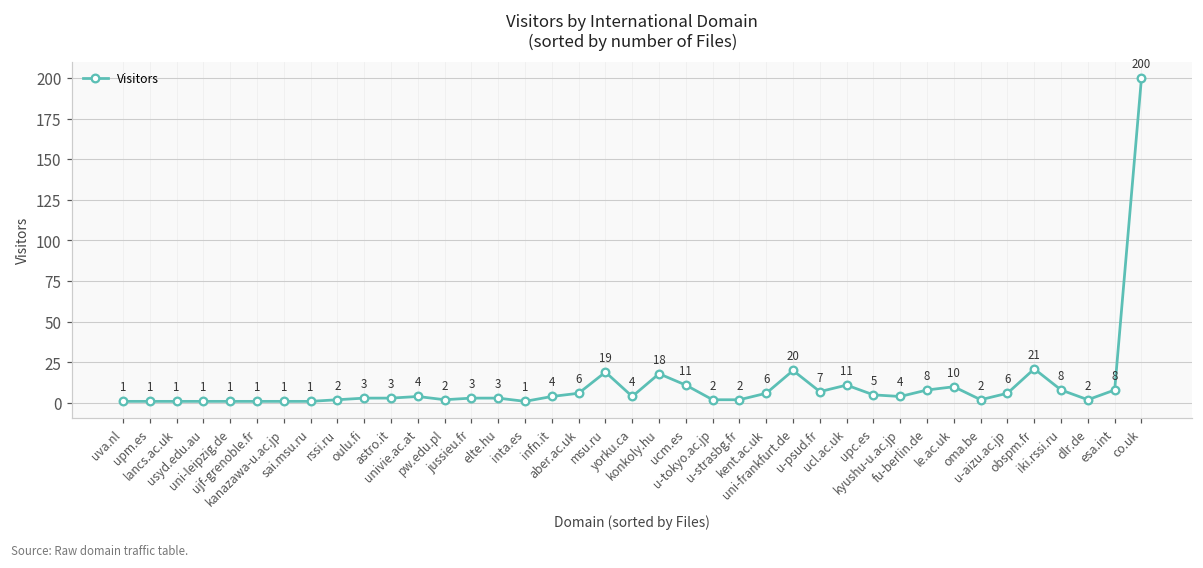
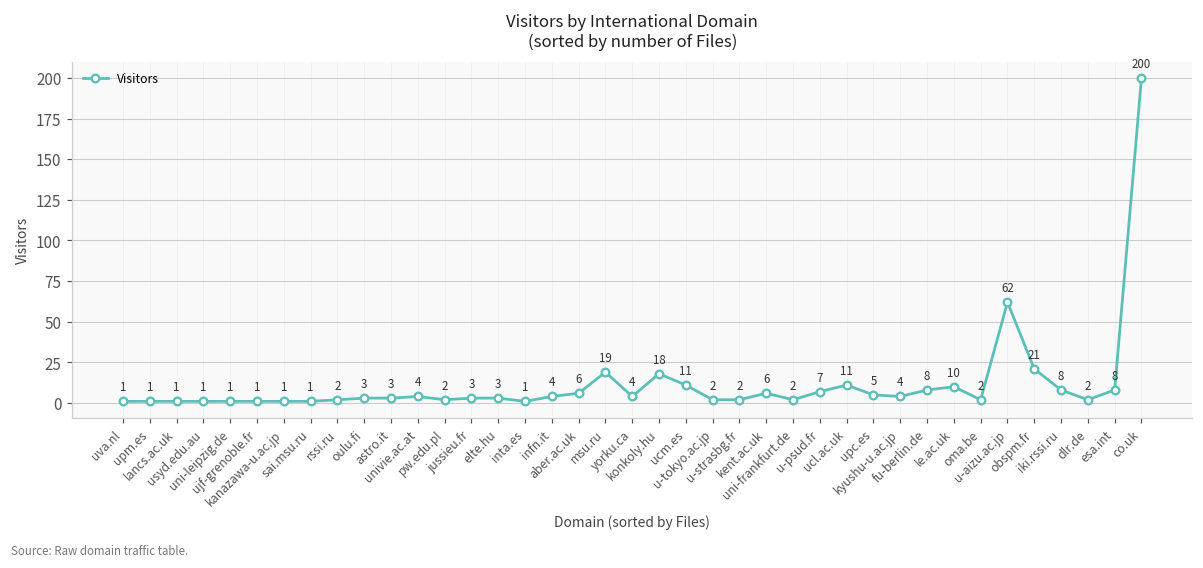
  {
    "uva.nl": 1,
    "upm.es": 1,
    "lancs.ac.uk": 1,
    "usyd.edu.au": 1,
    "uni-leipzig.de": 1,
    "ujf-grenoble.fr": 1,
    "kanazawa-u.ac.jp": 1,
    "sai.msu.ru": 1,
    "rssi.ru": 2,
    "oulu.fi": 3,
    "astro.it": 3,
    "univie.ac.at": 4,
    "pw.edu.pl": 2,
    "jussieu.fr": 3,
    "elte.hu": 3,
    "inta.es": 1,
    "infn.it": 4,
    "aber.ac.uk": 6,
    "msu.ru": 19,
    "yorku.ca": 4,
    "konkoly.hu": 18,
    "ucm.es": 11,
    "u-tokyo.ac.jp": 2,
    "u-strasbg.fr": 2,
    "kent.ac.uk": 6,
-   "uni-frankfurt.de": 20,
+   "uni-frankfurt.de": 2,
    "u-psud.fr": 7,
    "ucl.ac.uk": 11,
    "upc.es": 5,
    "kyushu-u.ac.jp": 4,
    "fu-berlin.de": 8,
    "le.ac.uk": 10,
    "oma.be": 2,
-   "u-aizu.ac.jp": 6,
+   "u-aizu.ac.jp": 62,
    "obspm.fr": 21,
    "iki.rssi.ru": 8,
    "dlr.de": 2,
    "esa.int": 8,
    "co.uk": 200
  }
